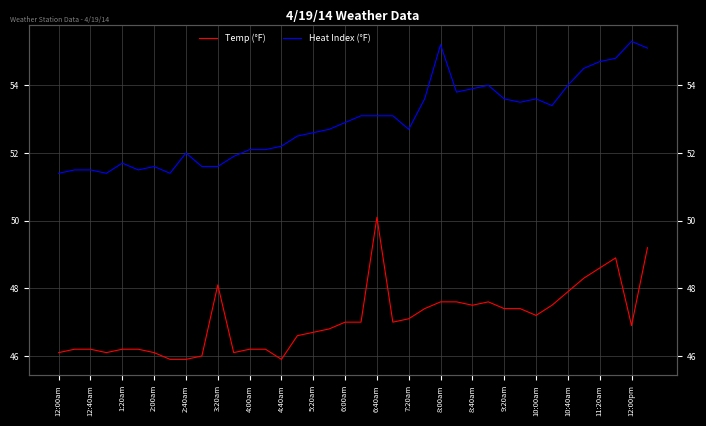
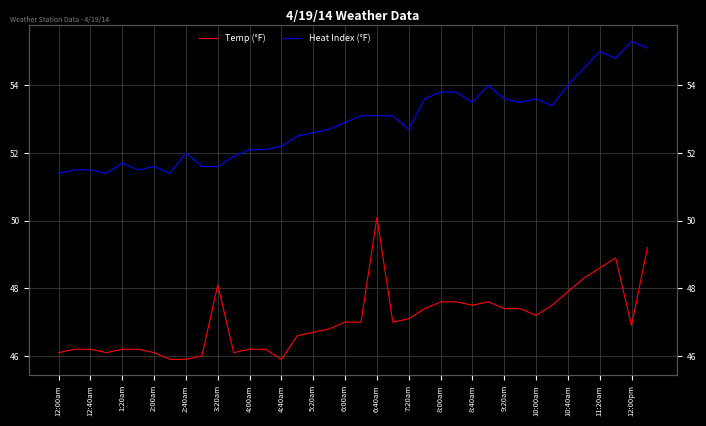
  {
    "Temp (°F)": {
      "12:00am": 46.1,
      "12:40am": 46.2,
      "1:20am": 46.2,
      "2:00am": 46.1,
      "2:40am": 45.9,
      "3:20am": 48.1,
      "4:00am": 46.2,
      "4:40am": 45.9,
      "5:20am": 46.7,
      "6:00am": 47.0,
      "6:40am": 50.1,
      "7:20am": 47.1,
      "8:00am": 47.6,
      "8:40am": 47.5,
      "9:20am": 47.4,
      "10:00am": 47.2,
      "10:40am": 47.9,
      "11:20am": 48.6,
      "12:00pm": 46.9
    },
    "Heat Index (°F)": {
      "12:00am": 51.4,
      "12:40am": 51.5,
      "1:20am": 51.7,
      "2:00am": 51.6,
      "2:40am": 52.0,
      "3:20am": 51.6,
      "4:00am": 52.1,
      "4:40am": 52.2,
      "5:20am": 52.6,
      "6:00am": 52.9,
      "6:40am": 53.1,
      "7:20am": 52.7,
-     "8:00am": 55.2,
-     "8:40am": 53.9,
+     "8:00am": 53.8,
+     "8:40am": 53.5,
      "9:20am": 53.6,
      "10:00am": 53.6,
      "10:40am": 54.0,
-     "11:20am": 54.7,
+     "11:20am": 55.0,
      "12:00pm": 55.3
    }
  }
